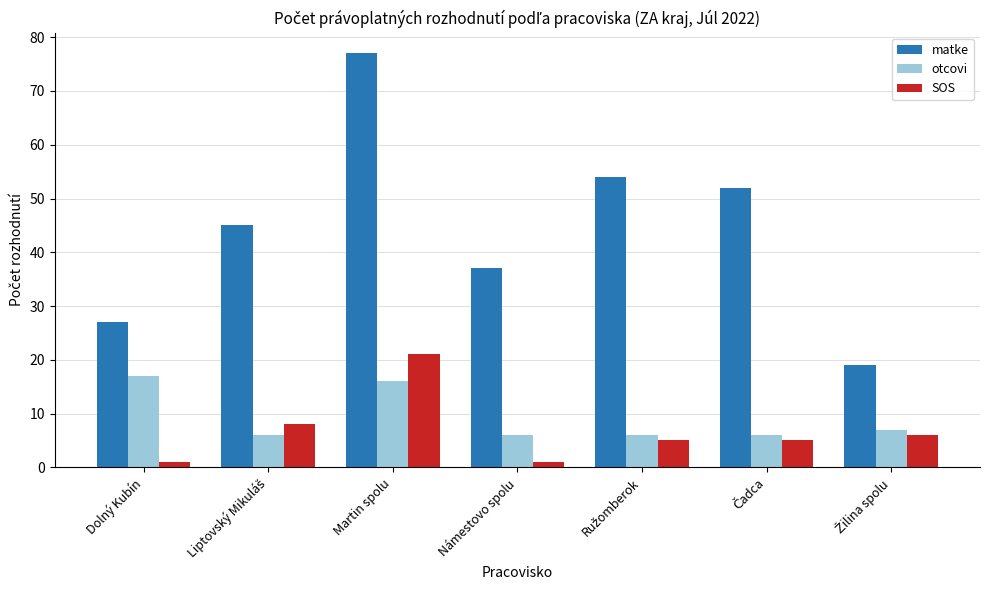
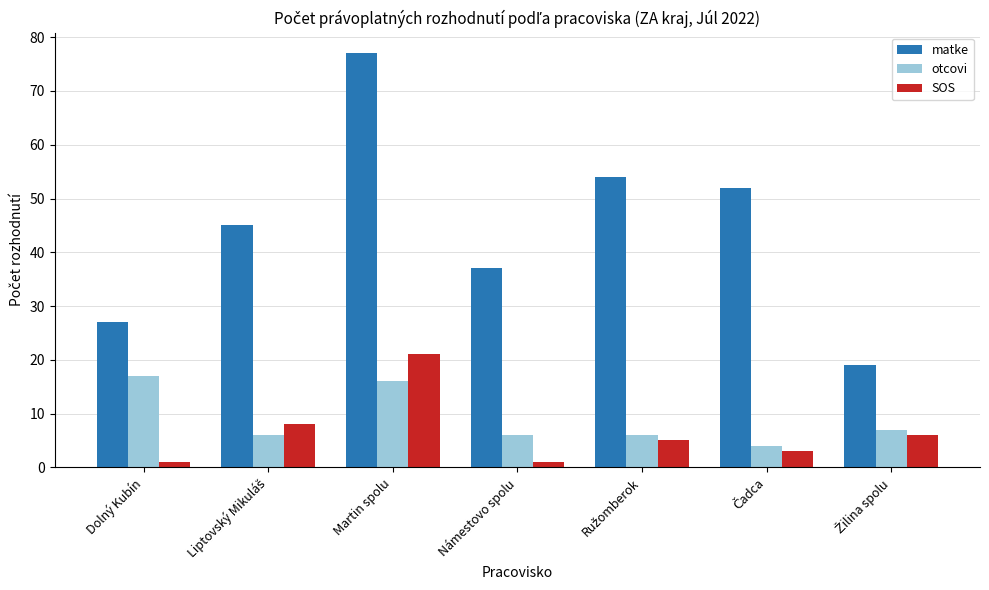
  {
    "matke": {
      "Dolný Kubín": 27,
      "Liptovský Mikuláš": 45,
      "Martin spolu": 77,
      "Námestovo spolu": 37,
      "Ružomberok": 54,
      "Čadca": 52,
      "Žilina spolu": 19
    },
    "otcovi": {
      "Dolný Kubín": 17,
      "Liptovský Mikuláš": 6,
      "Martin spolu": 16,
      "Námestovo spolu": 6,
      "Ružomberok": 6,
-     "Čadca": 6,
+     "Čadca": 4,
      "Žilina spolu": 7
    },
    "SOS": {
      "Dolný Kubín": 1,
      "Liptovský Mikuláš": 8,
      "Martin spolu": 21,
      "Námestovo spolu": 1,
      "Ružomberok": 5,
-     "Čadca": 5,
+     "Čadca": 3,
      "Žilina spolu": 6
    }
  }
